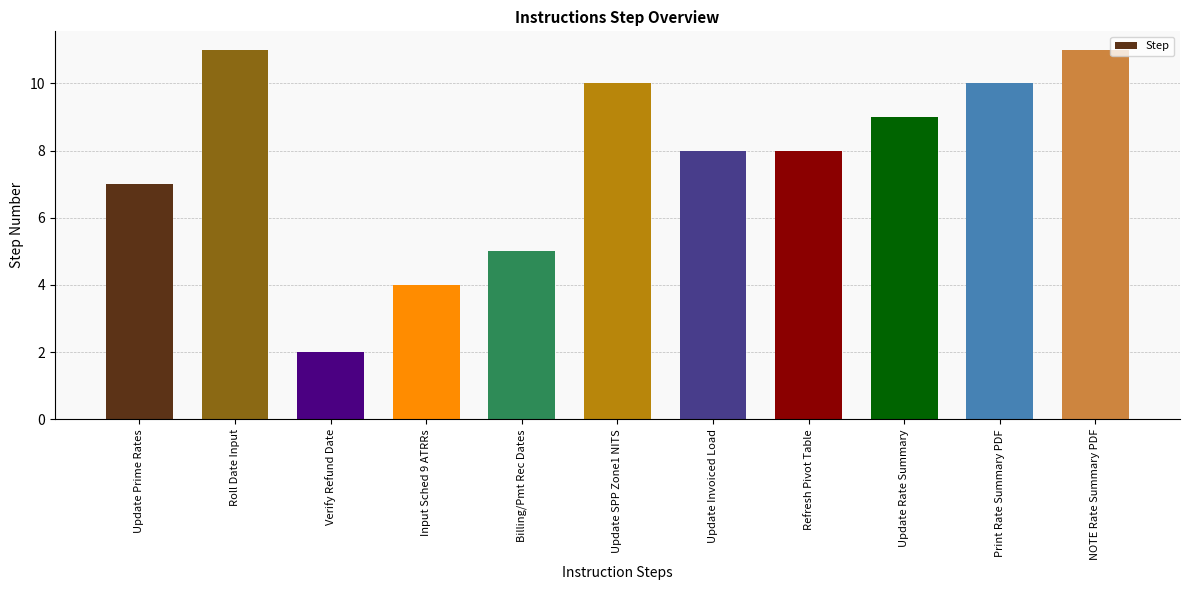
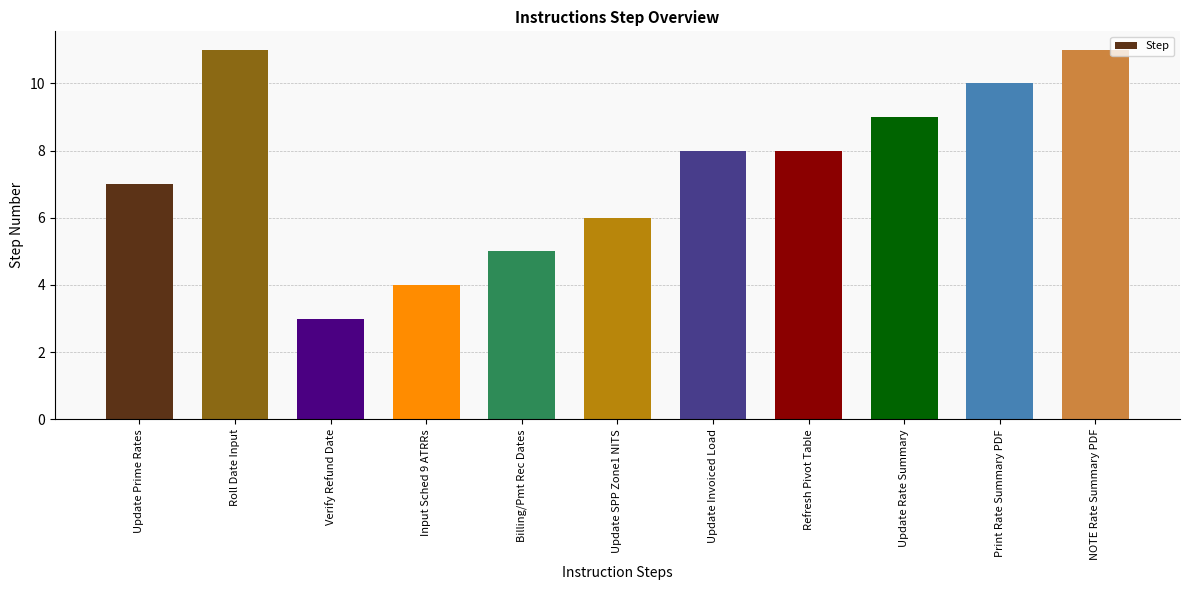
  {
    "Update Prime Rates": 7,
    "Roll Date Input": 11,
-   "Verify Refund Date": 2,
+   "Verify Refund Date": 3,
    "Input Sched 9 ATRRs": 4,
    "Billing/Pmt Rec Dates": 5,
-   "Update SPP Zone1 NITS": 10,
+   "Update SPP Zone1 NITS": 6,
    "Update Invoiced Load": 8,
    "Refresh Pivot Table": 8,
    "Update Rate Summary": 9,
    "Print Rate Summary PDF": 10,
    "NOTE Rate Summary PDF": 11
  }
